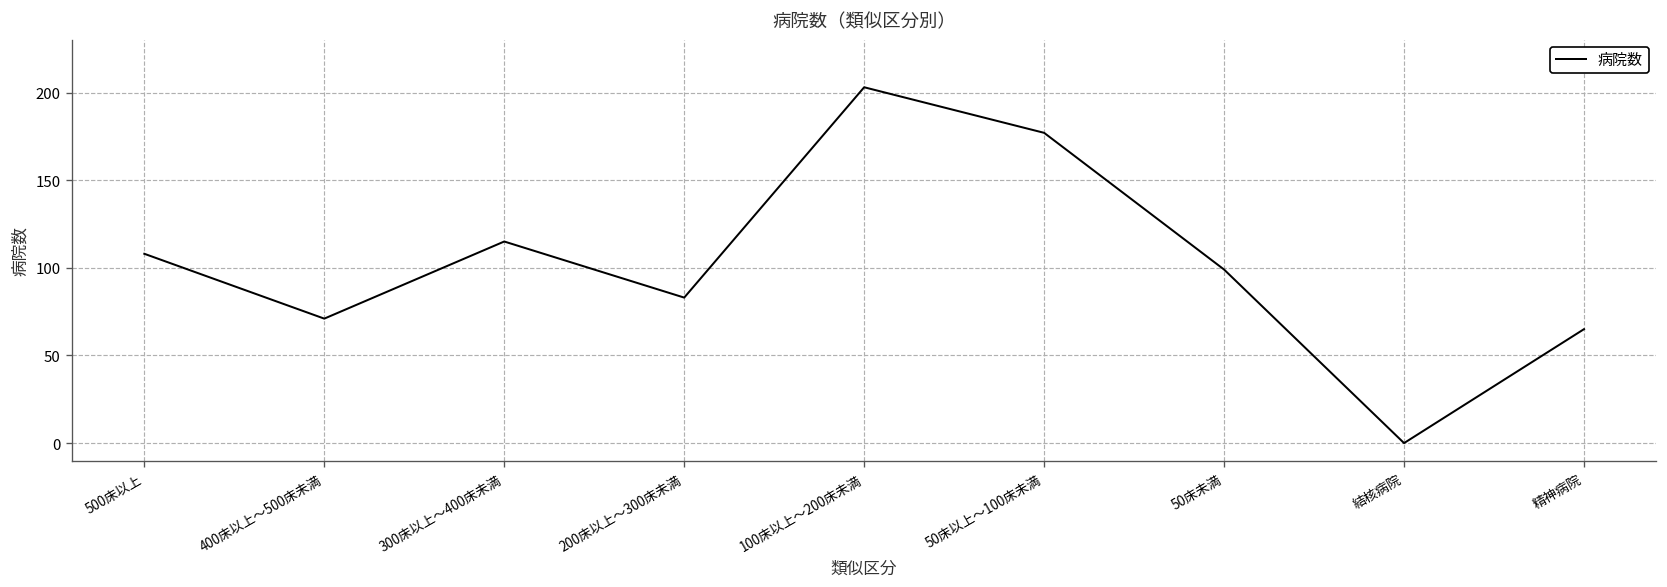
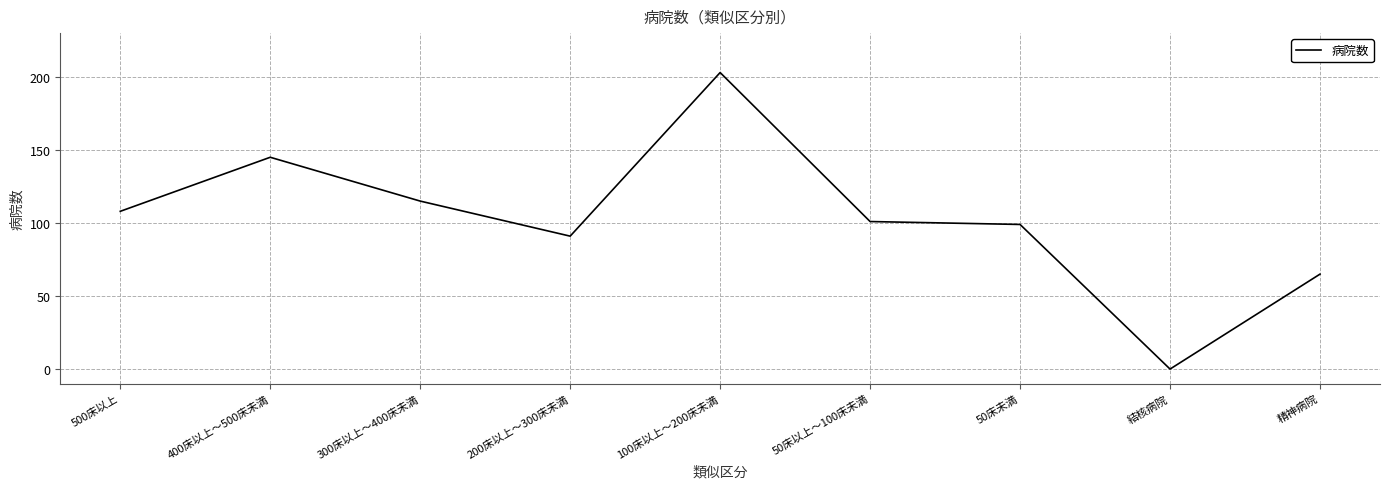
  {
    "500床以上": 108,
-   "400床以上～500床未満": 71,
+   "400床以上～500床未満": 145,
    "300床以上～400床未満": 115,
-   "200床以上～300床未満": 83,
+   "200床以上～300床未満": 91,
    "100床以上～200床未満": 203,
-   "50床以上～100床未満": 177,
+   "50床以上～100床未満": 101,
    "50床未満": 99,
    "結核病院": 0,
    "精神病院": 65
  }
